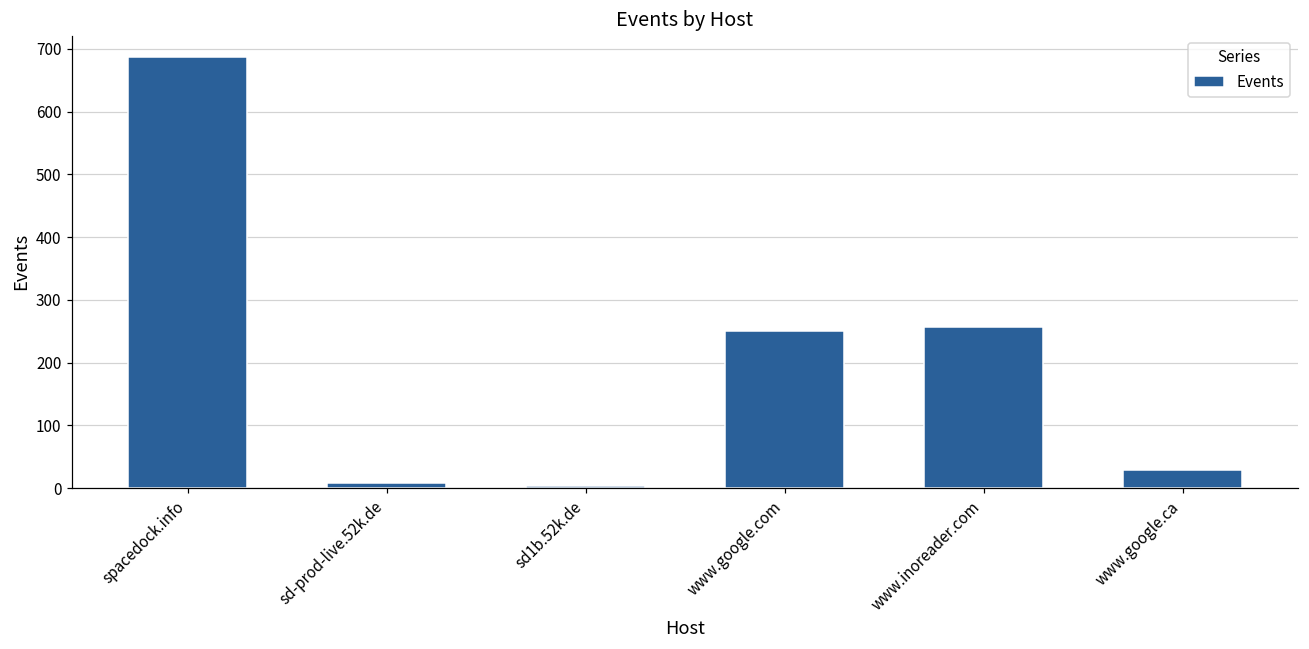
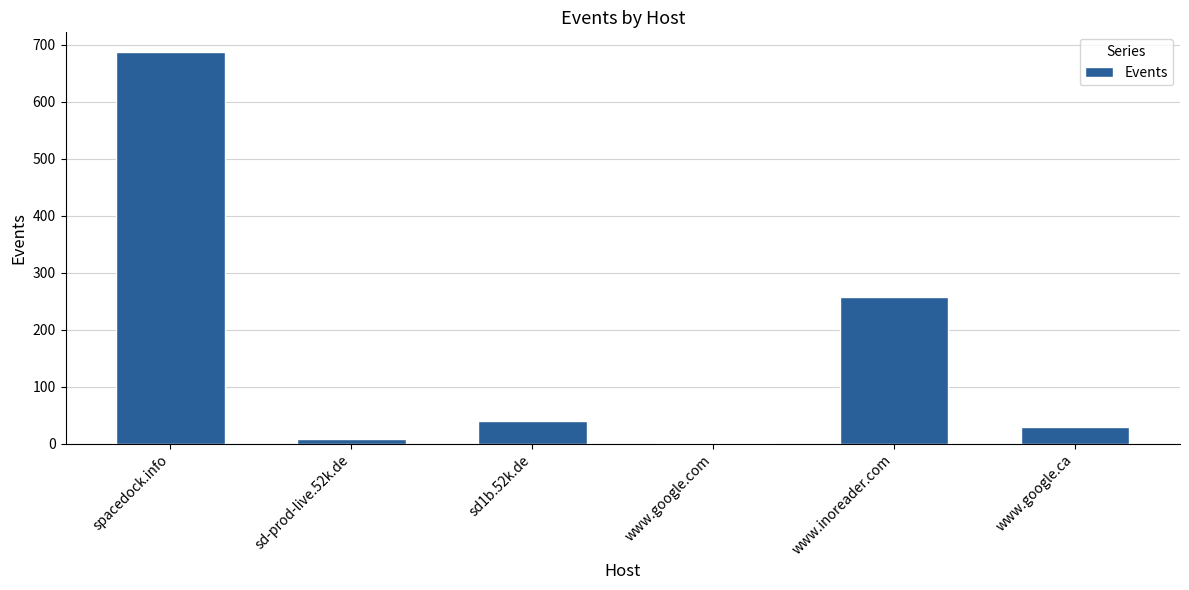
  {
    "spacedock.info": 690,
    "sd-prod-live.52k.de": 10,
-   "sd1b.52k.de": 0,
-   "www.google.com": 250,
+   "sd1b.52k.de": 40,
+   "www.google.com": 0,
    "www.inoreader.com": 260,
    "www.google.ca": 30
  }
